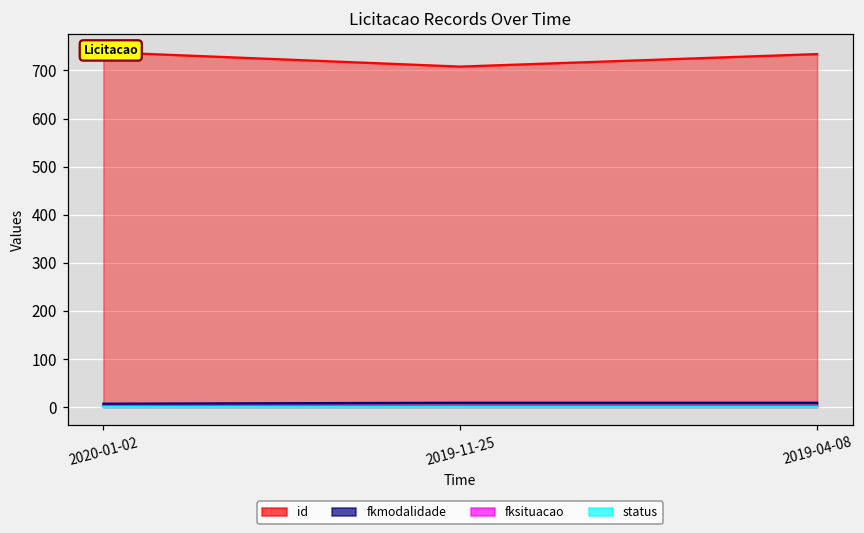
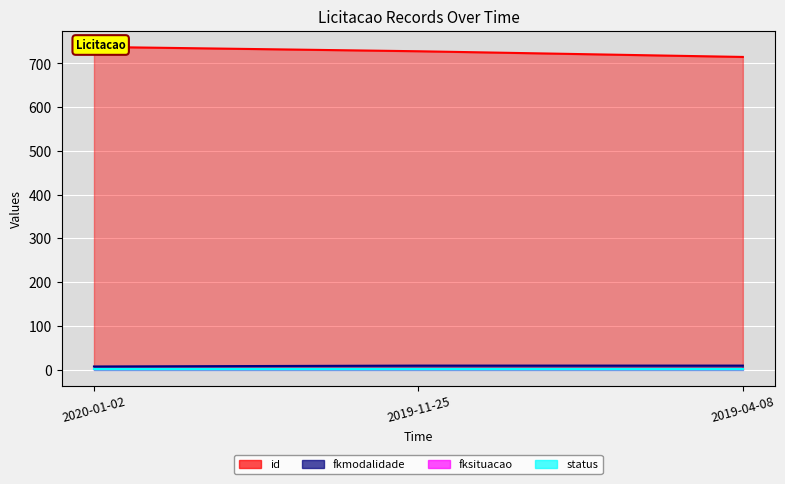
  {
    "id": {
-     "2019-11-25": 710,
-     "2019-04-08": 730
+     "2019-11-25": 730,
+     "2019-04-08": 720
    },
    "fkmodalidade": {
      "2019-11-25": 10,
      "2019-04-08": 10
    }
  }
